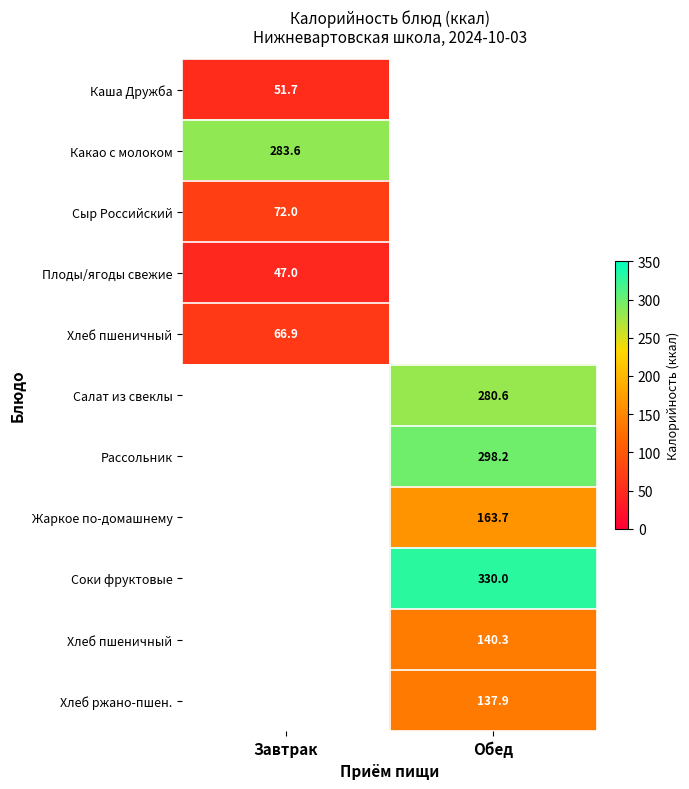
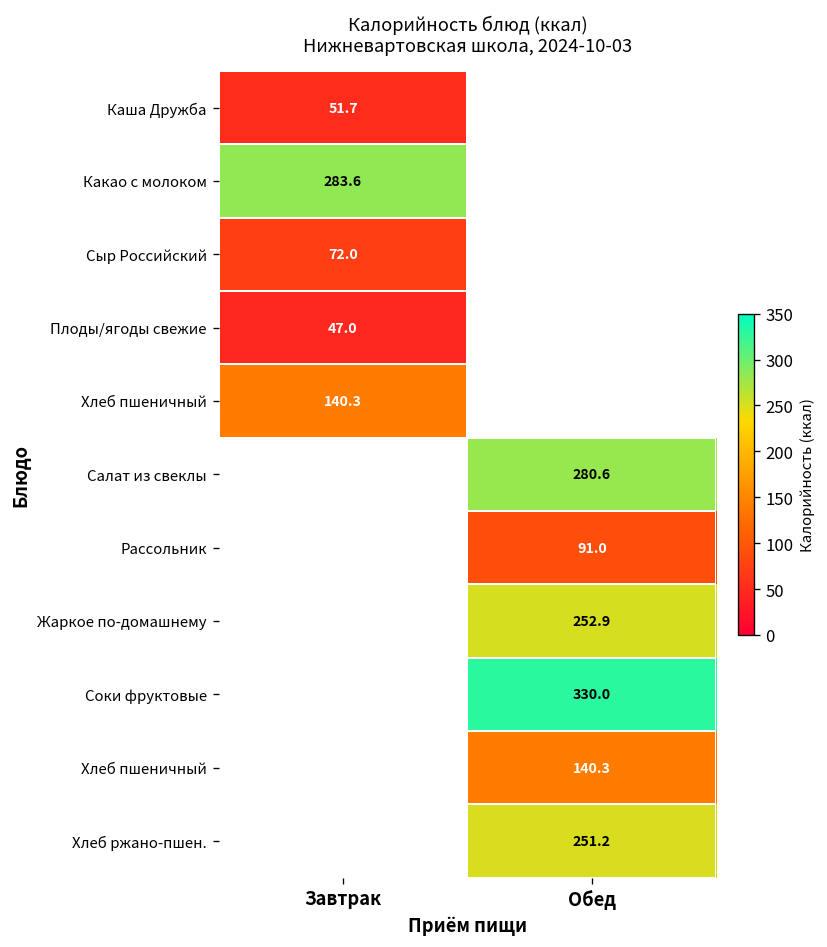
  {
    "Каша Дружба": {
      "Завтрак": 51.7
    },
    "Какао с молоком": {
      "Завтрак": 283.6
    },
    "Сыр Российский": {
      "Завтрак": 72.0
    },
    "Плоды/ягоды свежие": {
      "Завтрак": 47.0
    },
    "Хлеб пшеничный": {
-     "Завтрак": 66.9,
+     "Завтрак": 140.3,
      "Обед": 140.3
    },
    "Салат из свеклы": {
      "Обед": 280.6
    },
    "Рассольник": {
-     "Обед": 298.2
+     "Обед": 91.0
    },
    "Жаркое по-домашнему": {
-     "Обед": 163.7
+     "Обед": 252.9
    },
    "Соки фруктовые": {
      "Обед": 330.0
    },
    "Хлеб ржано-пшен.": {
-     "Обед": 137.9
+     "Обед": 251.2
    }
  }
